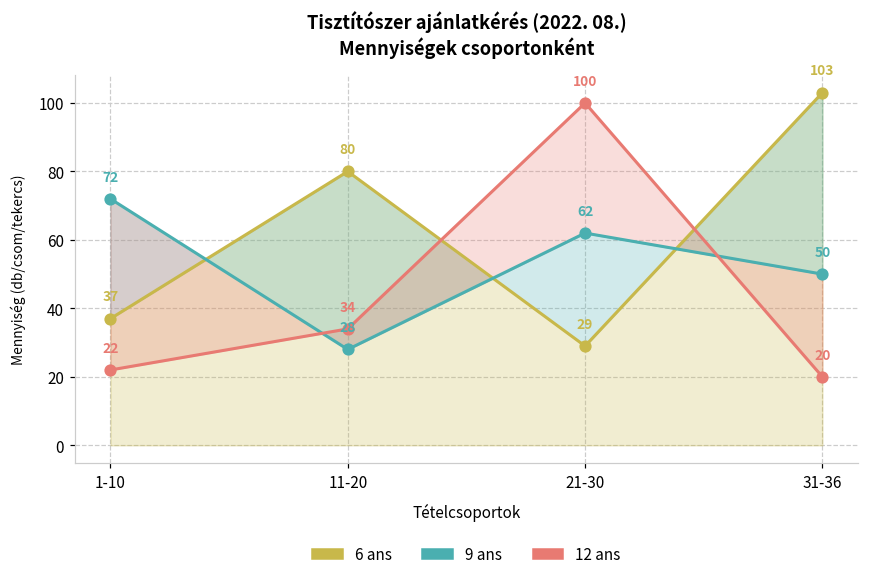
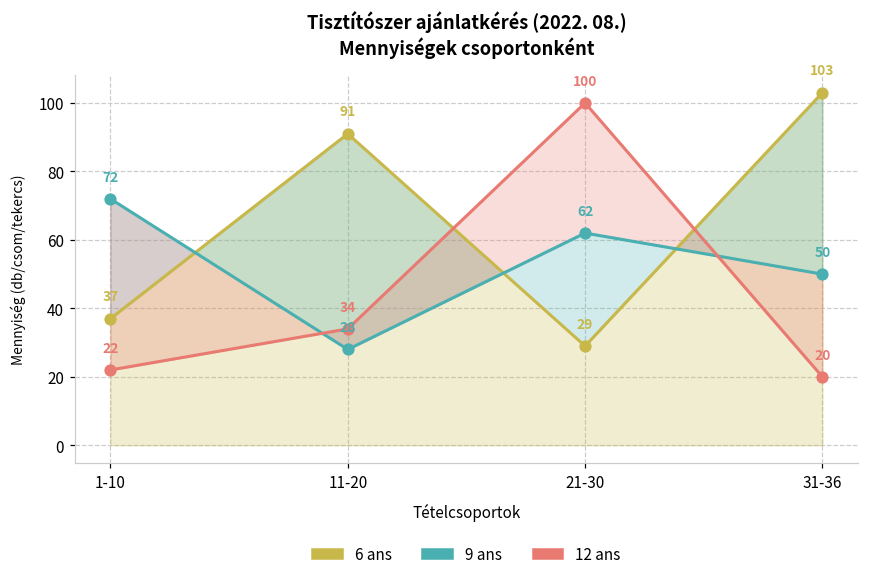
  {
    "6 ans": {
      "1-10": 37,
-     "11-20": 80,
+     "11-20": 91,
      "21-30": 29
    }
  }
